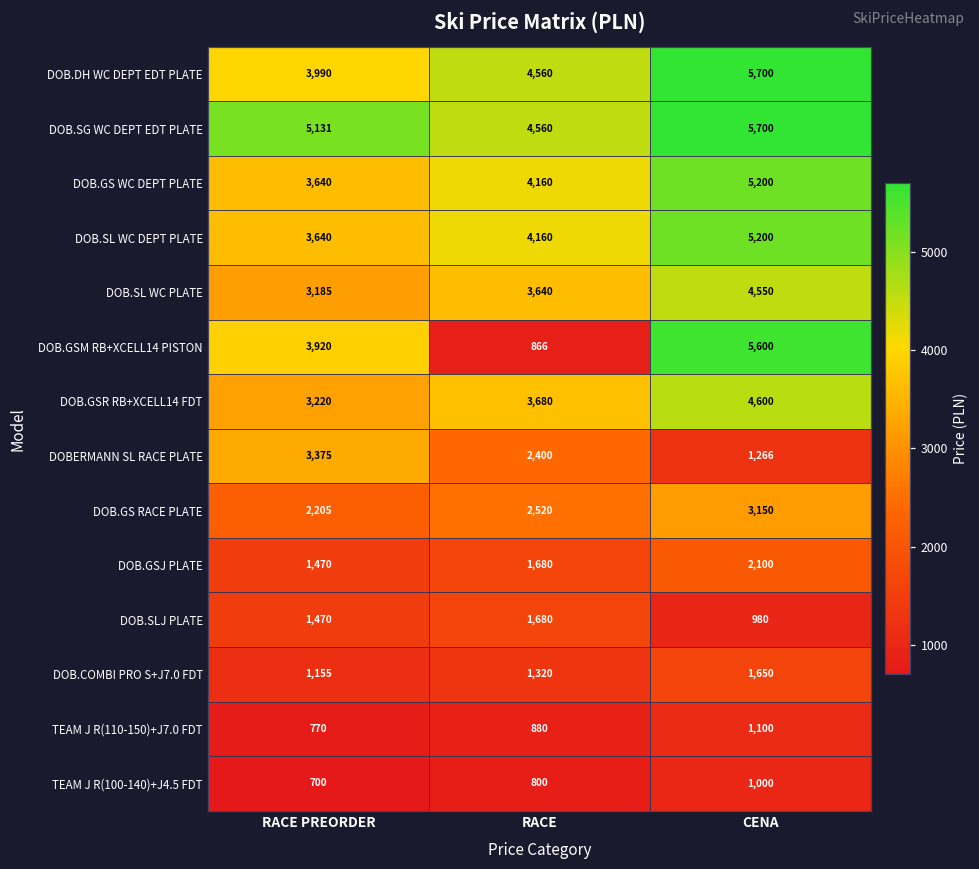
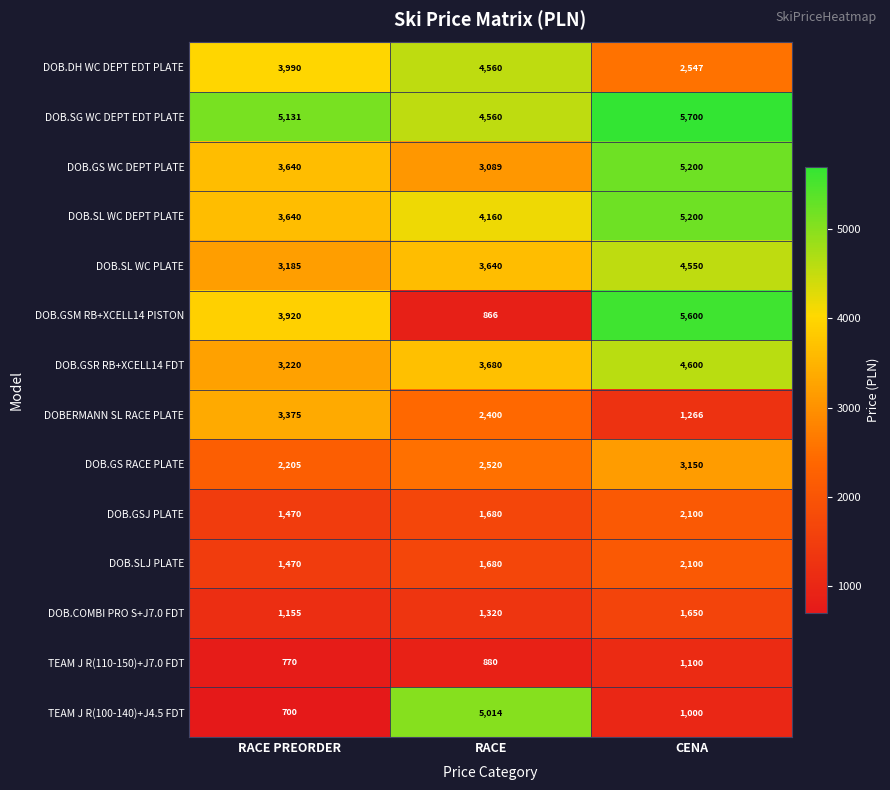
  {
    "DOB.DH WC DEPT EDT PLATE": {
      "RACE PREORDER": "3,990",
      "RACE": "4,560",
-     "CENA": "5,700"
+     "CENA": "2,547"
    },
    "DOB.SG WC DEPT EDT PLATE": {
      "RACE PREORDER": "5,131",
      "RACE": "4,560",
      "CENA": "5,700"
    },
    "DOB.GS WC DEPT PLATE": {
      "RACE PREORDER": "3,640",
-     "RACE": "4,160",
+     "RACE": "3,089",
      "CENA": "5,200"
    },
    "DOB.SL WC DEPT PLATE": {
      "RACE PREORDER": "3,640",
      "RACE": "4,160",
      "CENA": "5,200"
    },
    "DOB.SL WC PLATE": {
      "RACE PREORDER": "3,185",
      "RACE": "3,640",
      "CENA": "4,550"
    },
    "DOB.GSM RB+XCELL14 PISTON": {
      "RACE PREORDER": "3,920",
      "RACE": "866",
      "CENA": "5,600"
    },
    "DOB.GSR RB+XCELL14 FDT": {
      "RACE PREORDER": "3,220",
      "RACE": "3,680",
      "CENA": "4,600"
    },
    "DOBERMANN SL RACE PLATE": {
      "RACE PREORDER": "3,375",
      "RACE": "2,400",
      "CENA": "1,266"
    },
    "DOB.GS RACE PLATE": {
      "RACE PREORDER": "2,205",
      "RACE": "2,520",
      "CENA": "3,150"
    },
    "DOB.GSJ PLATE": {
      "RACE PREORDER": "1,470",
      "RACE": "1,680",
      "CENA": "2,100"
    },
    "DOB.SLJ PLATE": {
      "RACE PREORDER": "1,470",
      "RACE": "1,680",
-     "CENA": "980"
+     "CENA": "2,100"
    },
    "DOB.COMBI PRO S+J7.0 FDT": {
      "RACE PREORDER": "1,155",
      "RACE": "1,320",
      "CENA": "1,650"
    },
    "TEAM J R(110-150)+J7.0 FDT": {
      "RACE PREORDER": "770",
      "RACE": "880",
      "CENA": "1,100"
    },
    "TEAM J R(100-140)+J4.5 FDT": {
      "RACE PREORDER": "700",
-     "RACE": "800",
+     "RACE": "5,014",
      "CENA": "1,000"
    }
  }
